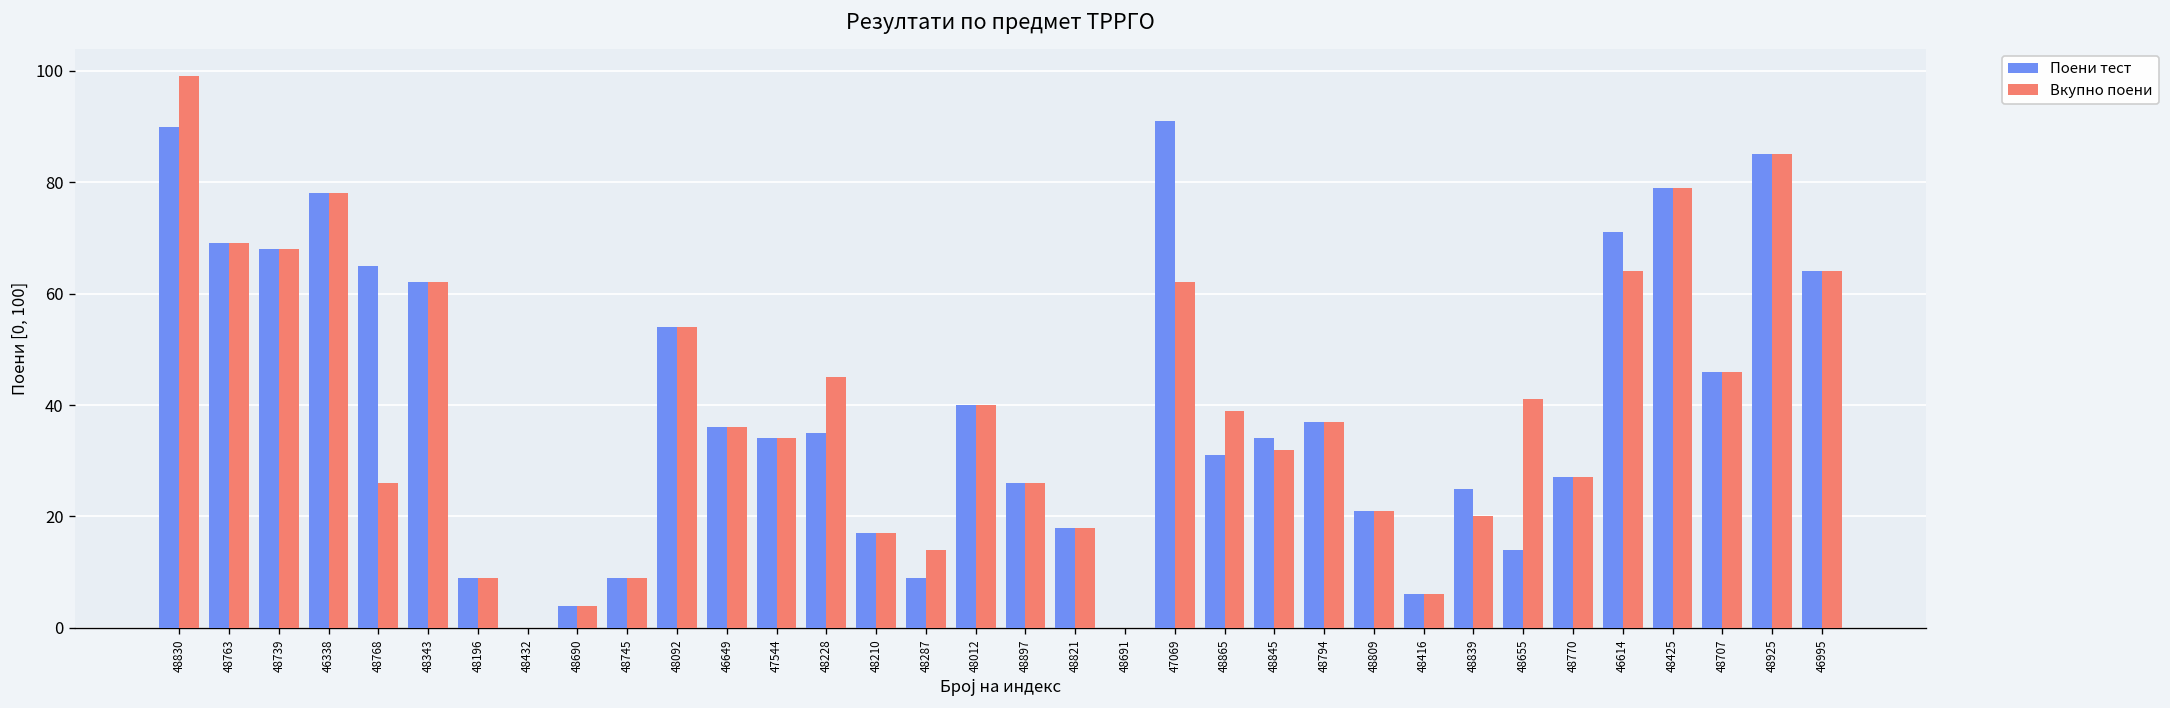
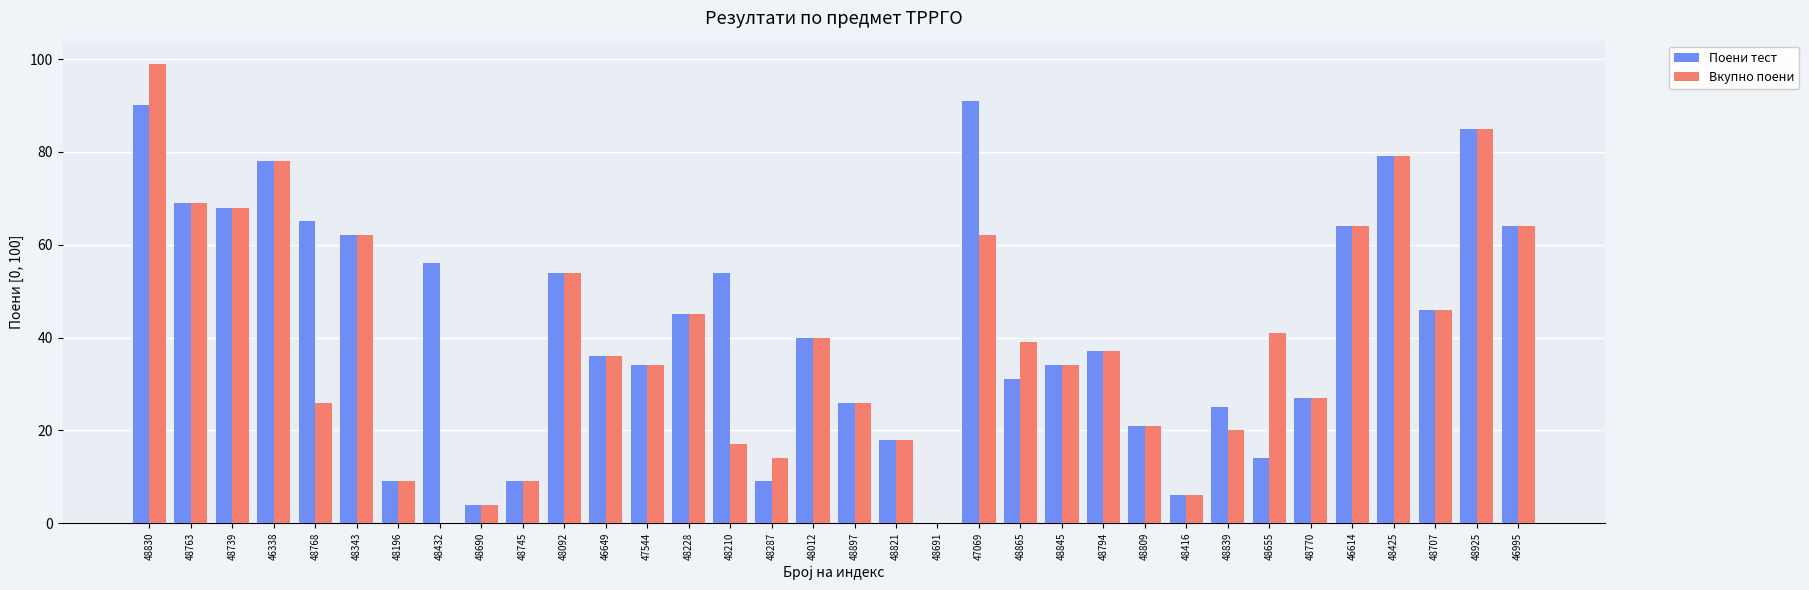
  {
    "Поени тест": {
      "48830": 90,
      "48763": 69,
      "48739": 68,
      "46338": 78,
      "48768": 65,
      "48343": 62,
      "48196": 9,
-     "48432": 0,
+     "48432": 56,
      "48690": 4,
      "48745": 9,
      "48092": 54,
      "46649": 36,
      "47544": 34,
-     "48228": 35,
-     "48210": 17,
+     "48228": 45,
+     "48210": 54,
      "48287": 9,
      "48012": 40,
      "48897": 26,
      "48821": 18,
      "48691": 0,
      "47069": 91,
      "48865": 31,
      "48845": 34,
      "48794": 37,
      "48809": 21,
      "48416": 6,
      "48839": 25,
      "48655": 14,
      "48770": 27,
-     "46614": 71,
+     "46614": 64,
      "48425": 79,
      "48707": 46,
      "48925": 85,
      "46995": 64
    },
    "Вкупно поени": {
      "48830": 99,
      "48763": 69,
      "48739": 68,
      "46338": 78,
      "48768": 26,
      "48343": 62,
      "48196": 9,
      "48432": 0,
      "48690": 4,
      "48745": 9,
      "48092": 54,
      "46649": 36,
      "47544": 34,
      "48228": 45,
      "48210": 17,
      "48287": 14,
      "48012": 40,
      "48897": 26,
      "48821": 18,
      "48691": 0,
      "47069": 62,
      "48865": 39,
-     "48845": 32,
+     "48845": 34,
      "48794": 37,
      "48809": 21,
      "48416": 6,
      "48839": 20,
      "48655": 41,
      "48770": 27,
      "46614": 64,
      "48425": 79,
      "48707": 46,
      "48925": 85,
      "46995": 64
    }
  }
